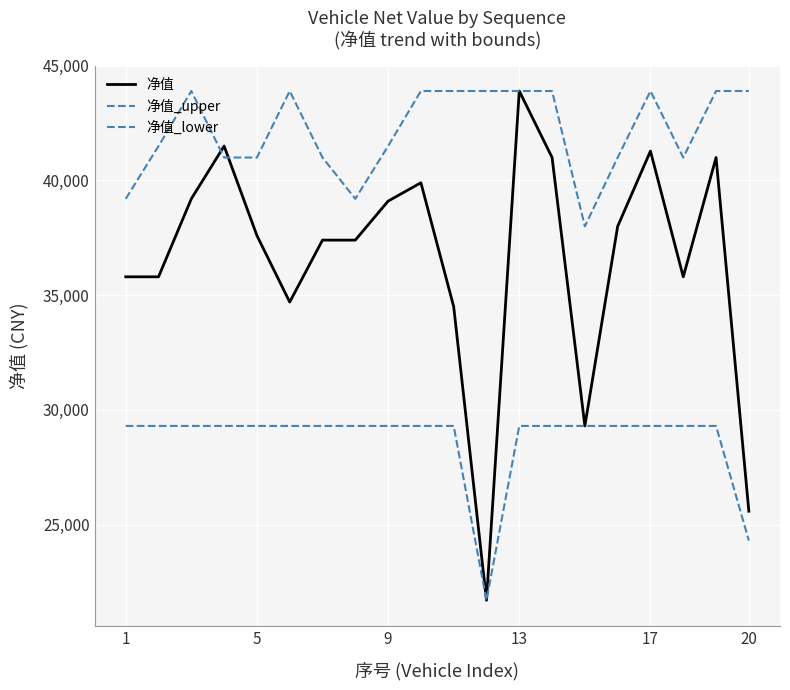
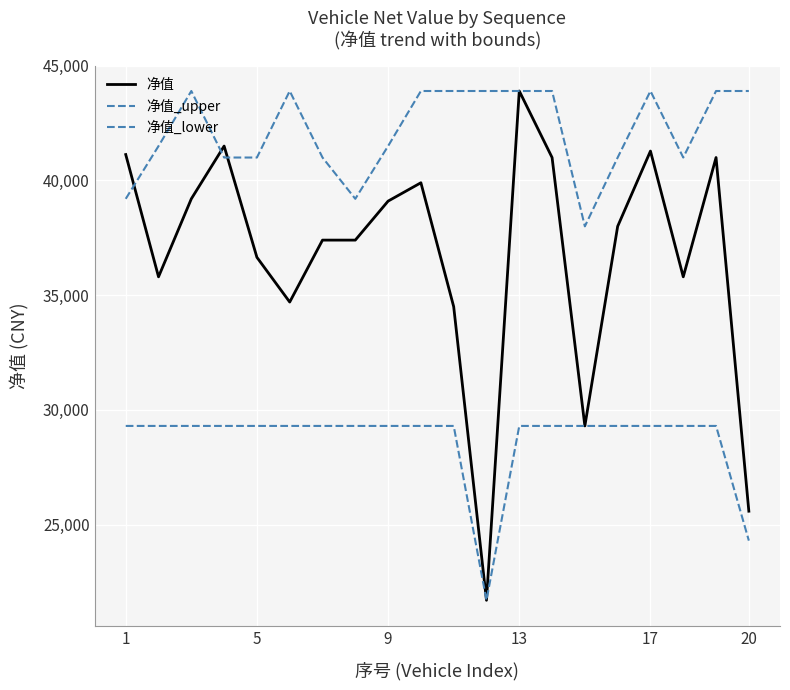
  {
    "净值": {
-     "1": "35,800",
-     "5": "37,600",
+     "1": "41,100",
+     "5": "36,700",
      "9": "39,100",
      "17": "41,300",
      "20": "25,600"
    }
  }
